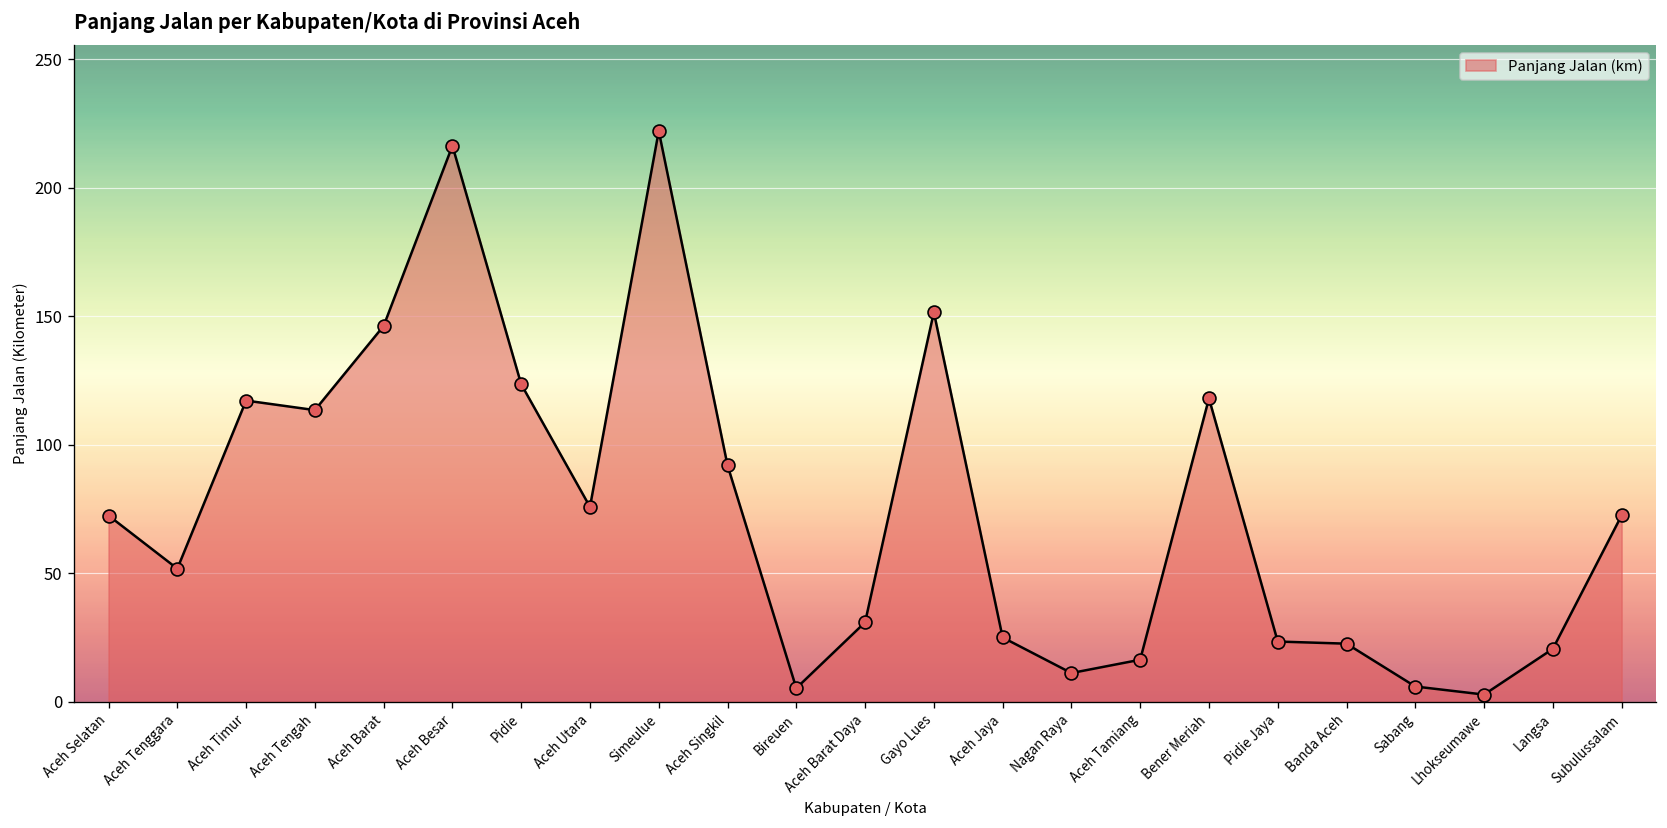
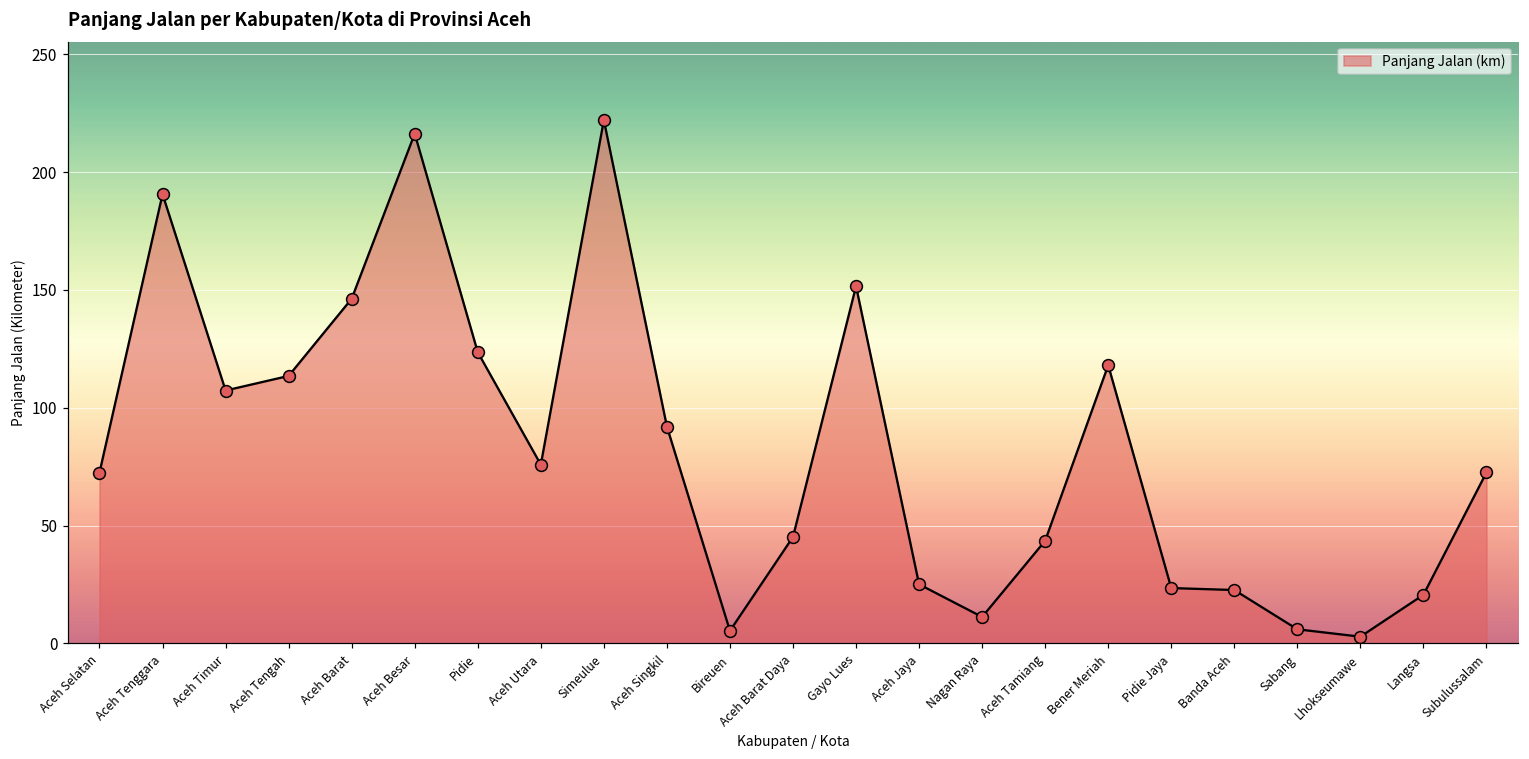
  {
    "Aceh Selatan": 72,
-   "Aceh Tenggara": 52,
-   "Aceh Timur": 117,
+   "Aceh Tenggara": 191,
+   "Aceh Timur": 107,
    "Aceh Tengah": 113,
    "Aceh Barat": 146,
    "Aceh Besar": 216,
    "Pidie": 124,
    "Aceh Utara": 76,
    "Simeulue": 222,
    "Aceh Singkil": 92,
    "Bireuen": 5,
-   "Aceh Barat Daya": 31,
+   "Aceh Barat Daya": 45,
    "Gayo Lues": 152,
    "Aceh Jaya": 25,
    "Nagan Raya": 11,
-   "Aceh Tamiang": 16,
+   "Aceh Tamiang": 44,
    "Bener Meriah": 118,
    "Pidie Jaya": 23,
    "Banda Aceh": 23,
    "Sabang": 6,
    "Lhokseumawe": 3,
    "Langsa": 21,
    "Subulussalam": 73
  }
